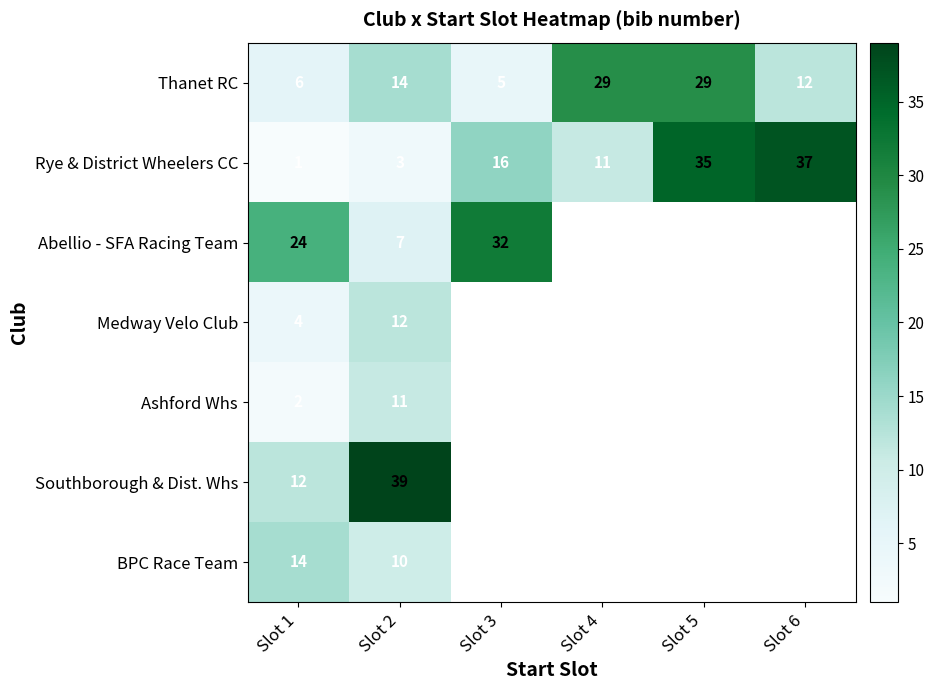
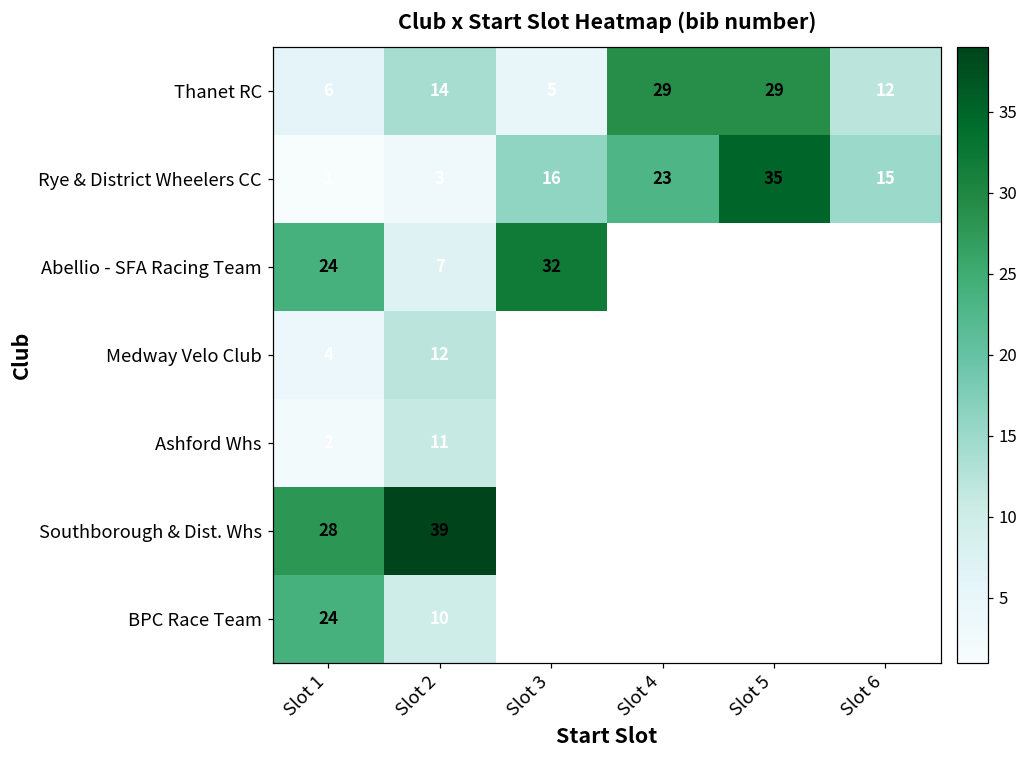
  {
    "Thanet RC": {
      "Slot 2": 14,
      "Slot 4": 29,
      "Slot 5": 29,
      "Slot 6": 12
    },
    "Rye & District Wheelers CC": {
      "Slot 3": 16,
-     "Slot 4": 11,
+     "Slot 4": 23,
      "Slot 5": 35,
-     "Slot 6": 37
+     "Slot 6": 15
    },
    "Abellio - SFA Racing Team": {
      "Slot 1": 24,
      "Slot 3": 32
    },
    "Medway Velo Club": {
      "Slot 2": 12
    },
    "Ashford Whs": {
      "Slot 2": 11
    },
    "Southborough & Dist. Whs": {
-     "Slot 1": 12,
+     "Slot 1": 28,
      "Slot 2": 39
    },
    "BPC Race Team": {
-     "Slot 1": 14,
+     "Slot 1": 24,
      "Slot 2": 10
    }
  }
